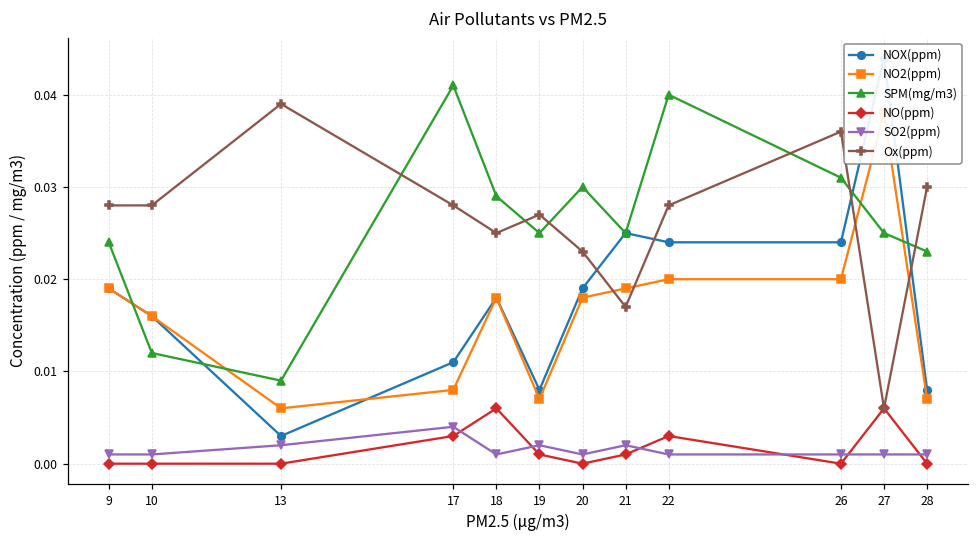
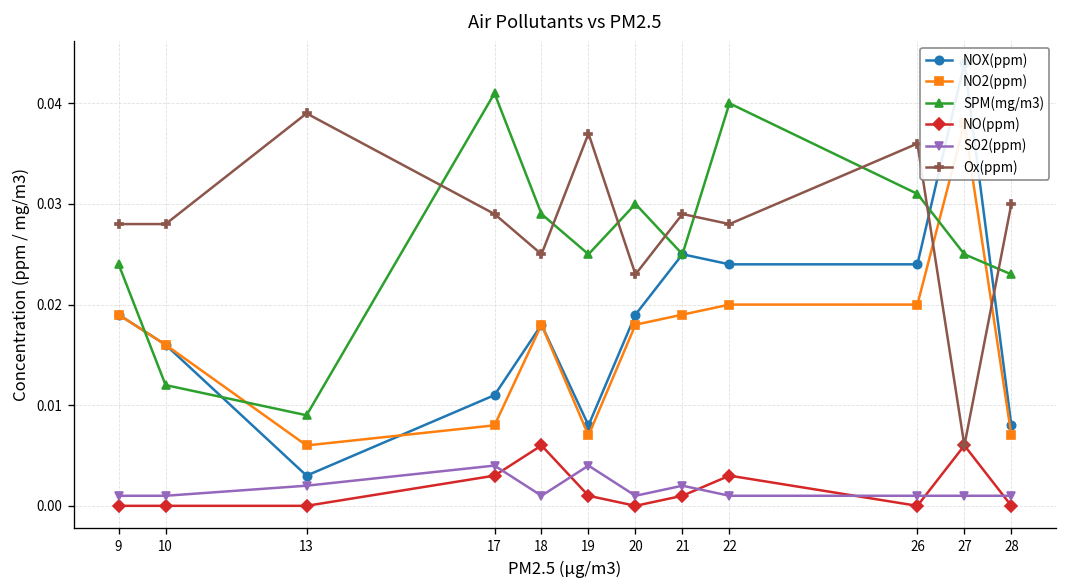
  {
    "NOX(ppm)": {
      "13": 0.003,
      "17": 0.011,
      "19": 0.008,
      "20": 0.019,
      "22": 0.024,
      "26": 0.024,
      "28": 0.008
    },
    "NO2(ppm)": {
      "13": 0.006,
      "17": 0.008,
      "19": 0.007,
      "20": 0.018,
      "21": 0.019,
      "22": 0.020,
      "26": 0.020,
      "28": 0.007
    },
    "SPM(mg/m3)": {
      "9": 0.024,
      "10": 0.012,
      "13": 0.009,
      "17": 0.041,
      "18": 0.029,
      "19": 0.025,
      "20": 0.030,
      "22": 0.040,
      "26": 0.031,
      "27": 0.025,
      "28": 0.023
    },
    "NO(ppm)": {
      "9": 0.000,
      "10": 0.000,
      "13": 0.000,
      "17": 0.003,
      "18": 0.006,
      "19": 0.001,
      "20": 0.000,
      "21": 0.001,
      "22": 0.003,
      "26": 0.000,
      "28": 0.000
    },
    "SO2(ppm)": {
      "9": 0.001,
      "10": 0.001,
      "13": 0.002,
      "17": 0.004,
      "18": 0.001,
-     "19": 0.002,
+     "19": 0.004,
      "20": 0.001,
      "21": 0.002,
      "22": 0.001,
      "26": 0.001,
      "27": 0.001,
      "28": 0.001
    },
    "Ox(ppm)": {
      "9": 0.028,
      "10": 0.028,
      "13": 0.039,
-     "17": 0.028,
+     "17": 0.029,
      "18": 0.025,
-     "19": 0.027,
+     "19": 0.037,
      "20": 0.023,
-     "21": 0.017,
+     "21": 0.029,
      "22": 0.028,
      "26": 0.036,
      "28": 0.030
    }
  }
